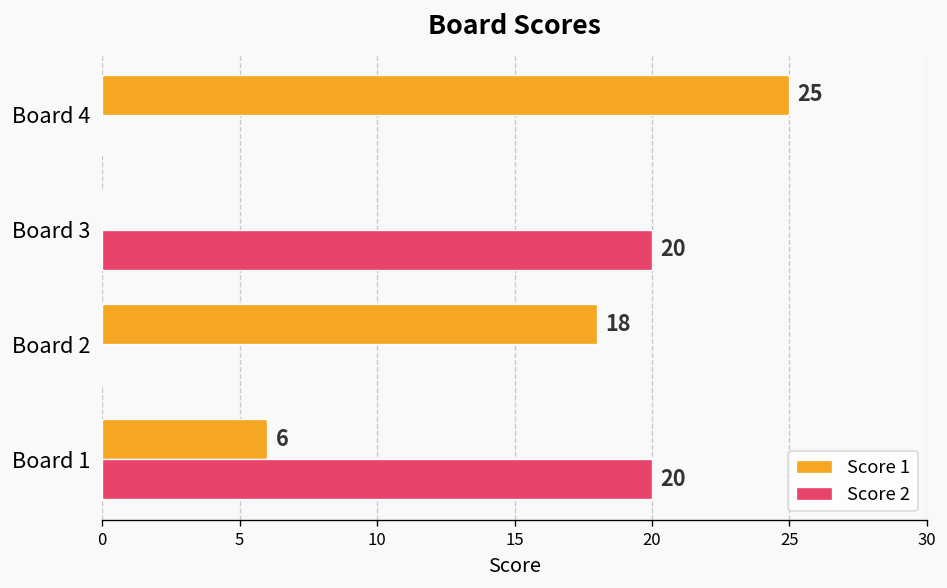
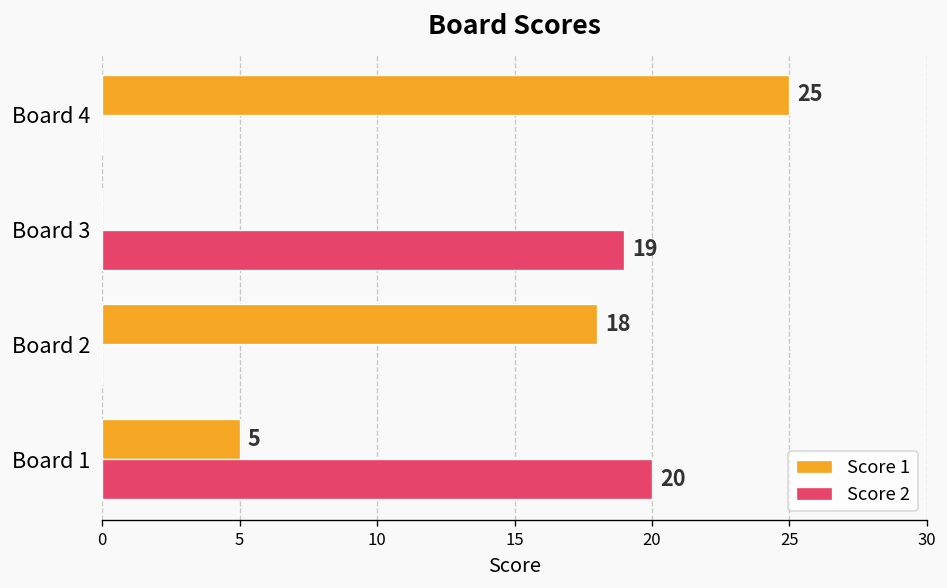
  {
    "Score 1": {
      "Board 4": 25,
      "Board 2": 18,
-     "Board 1": 6
+     "Board 1": 5
    },
    "Score 2": {
-     "Board 3": 20,
+     "Board 3": 19,
      "Board 1": 20
    }
  }
